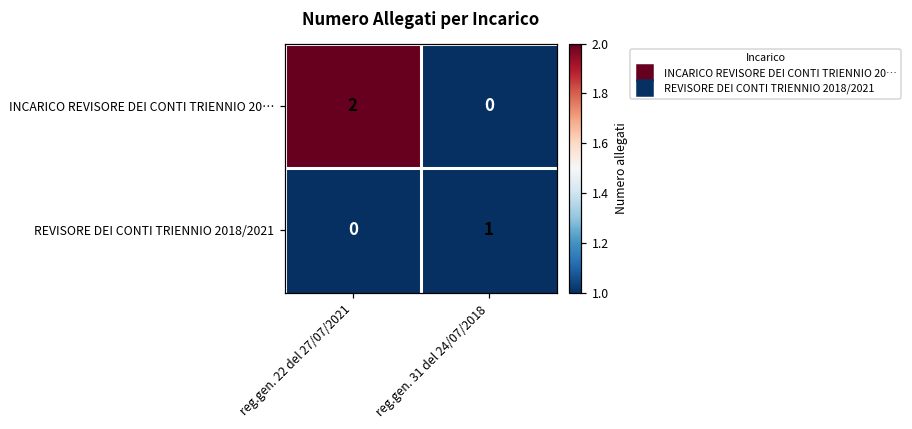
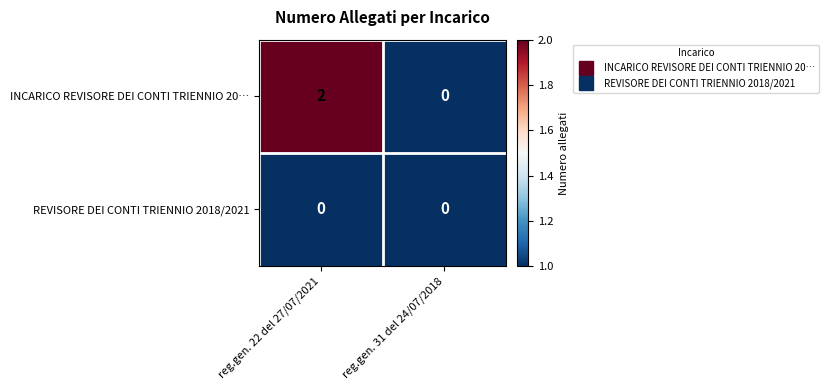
  {
    "INCARICO REVISORE DEI CONTI TRIENNIO 20…": {
      "reg.gen. 22 del 27/07/2021": 2,
      "reg.gen. 31 del 24/07/2018": 0
    },
    "REVISORE DEI CONTI TRIENNIO 2018/2021": {
      "reg.gen. 22 del 27/07/2021": 0,
-     "reg.gen. 31 del 24/07/2018": 1
+     "reg.gen. 31 del 24/07/2018": 0
    }
  }
